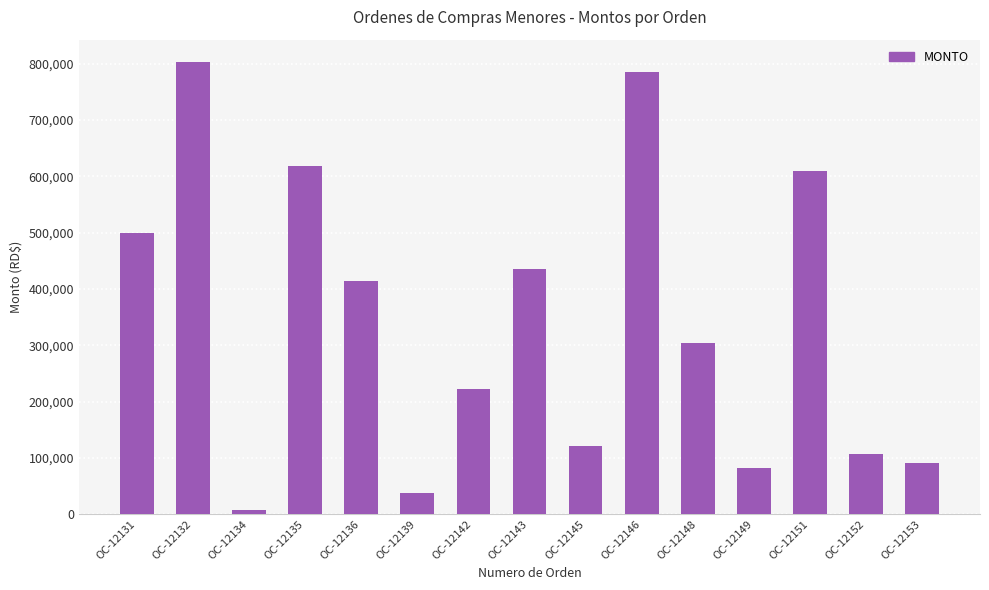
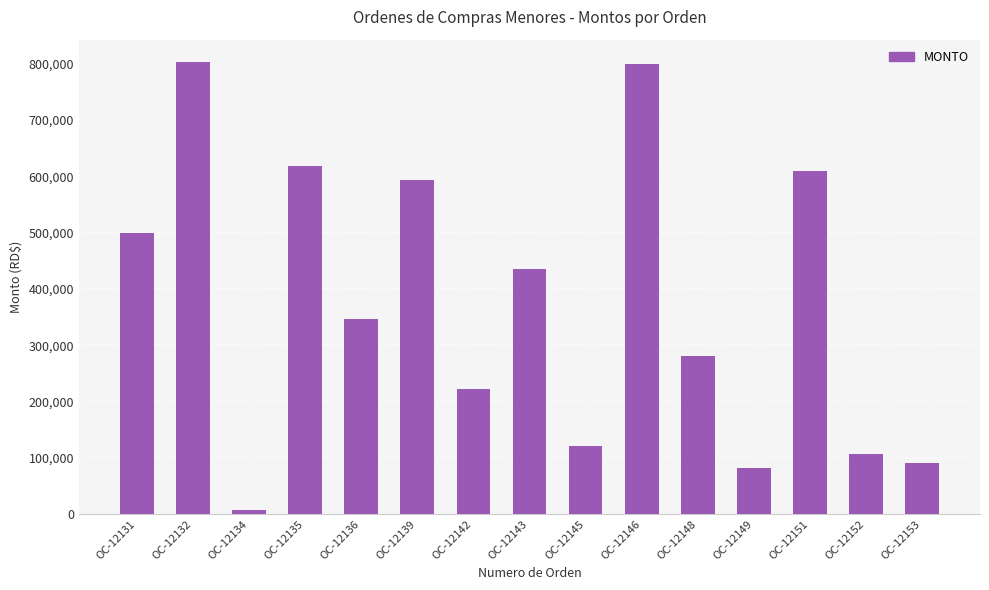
  {
    "OC-12131": "500,000",
    "OC-12132": "800,000",
    "OC-12134": "10,000",
    "OC-12135": "620,000",
-   "OC-12136": "410,000",
-   "OC-12139": "40,000",
+   "OC-12136": "350,000",
+   "OC-12139": "590,000",
    "OC-12142": "220,000",
    "OC-12143": "440,000",
    "OC-12145": "120,000",
-   "OC-12146": "780,000",
-   "OC-12148": "300,000",
+   "OC-12146": "800,000",
+   "OC-12148": "280,000",
    "OC-12149": "80,000",
    "OC-12151": "610,000",
    "OC-12152": "110,000",
    "OC-12153": "90,000"
  }
